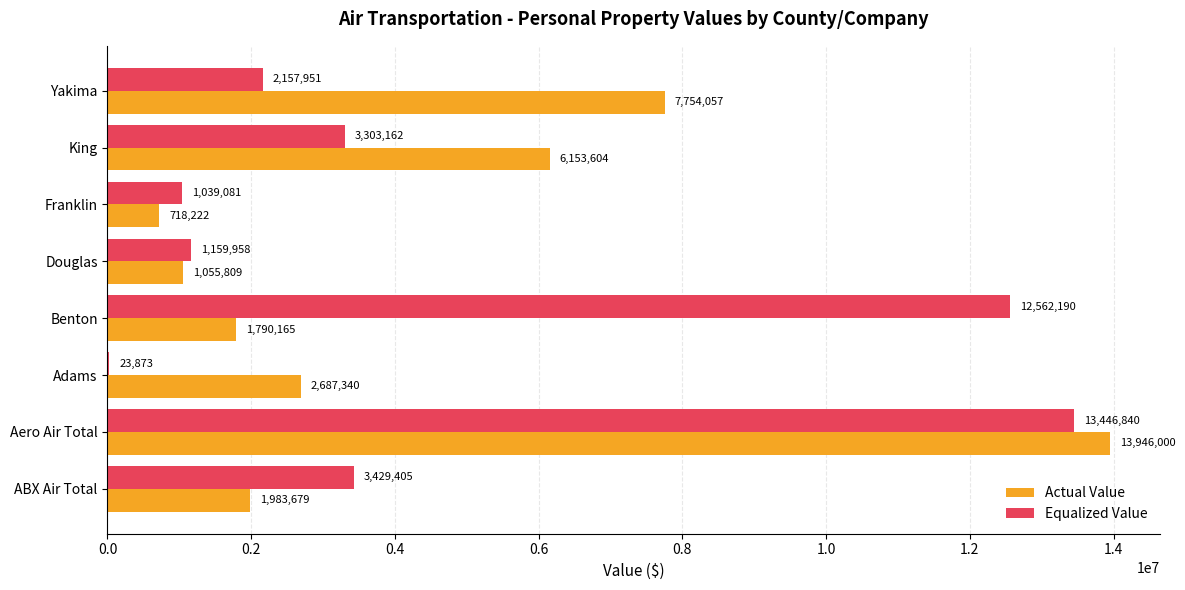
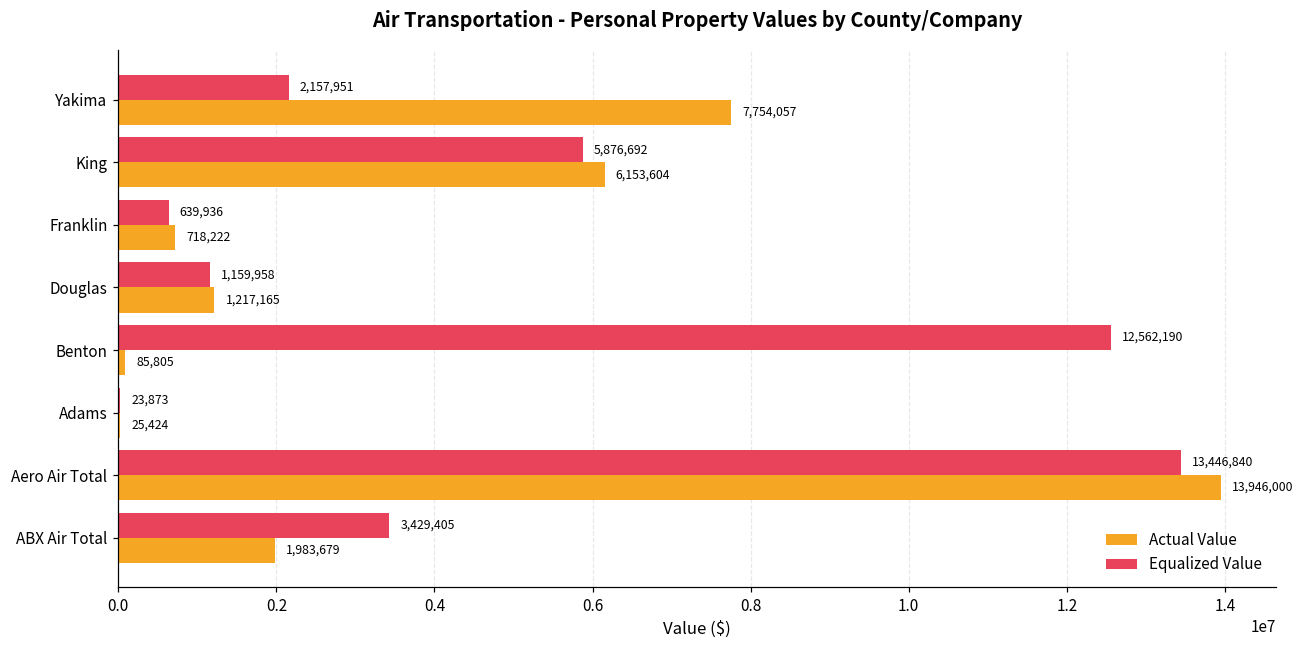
  {
    "Actual Value": {
      "Yakima": "7,754,057",
      "King": "6,153,604",
      "Franklin": "718,222",
-     "Douglas": "1,055,809",
-     "Benton": "1,790,165",
-     "Adams": "2,687,340",
+     "Douglas": "1,217,165",
+     "Benton": "85,805",
+     "Adams": "25,424",
      "Aero Air Total": "13,946,000",
      "ABX Air Total": "1,983,679"
    },
    "Equalized Value": {
      "Yakima": "2,157,951",
-     "King": "3,303,162",
-     "Franklin": "1,039,081",
+     "King": "5,876,692",
+     "Franklin": "639,936",
      "Douglas": "1,159,958",
      "Benton": "12,562,190",
      "Adams": "23,873",
      "Aero Air Total": "13,446,840",
      "ABX Air Total": "3,429,405"
    }
  }
